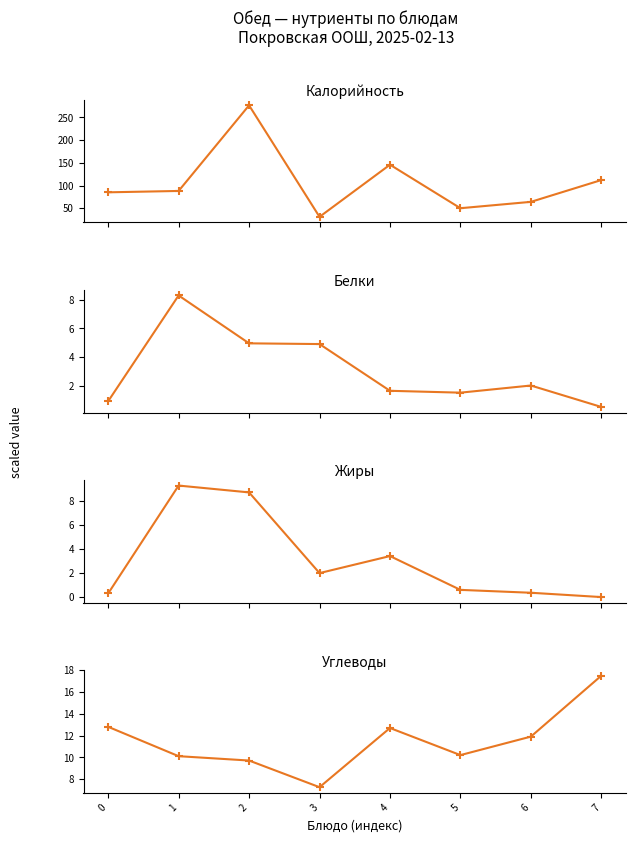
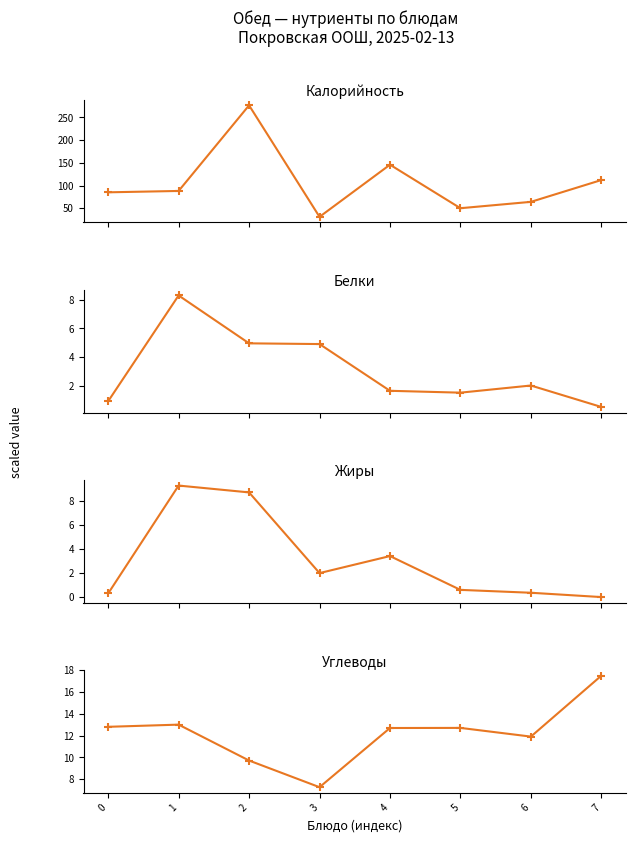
  {
    "Углеводы": {
      "0": 12.8,
-     "1": 10.1,
+     "1": 13.0,
      "2": 9.7,
      "3": 7.3,
      "4": 12.7,
-     "5": 10.2,
+     "5": 12.7,
      "6": 11.9,
      "7": 17.5
    }
  }
